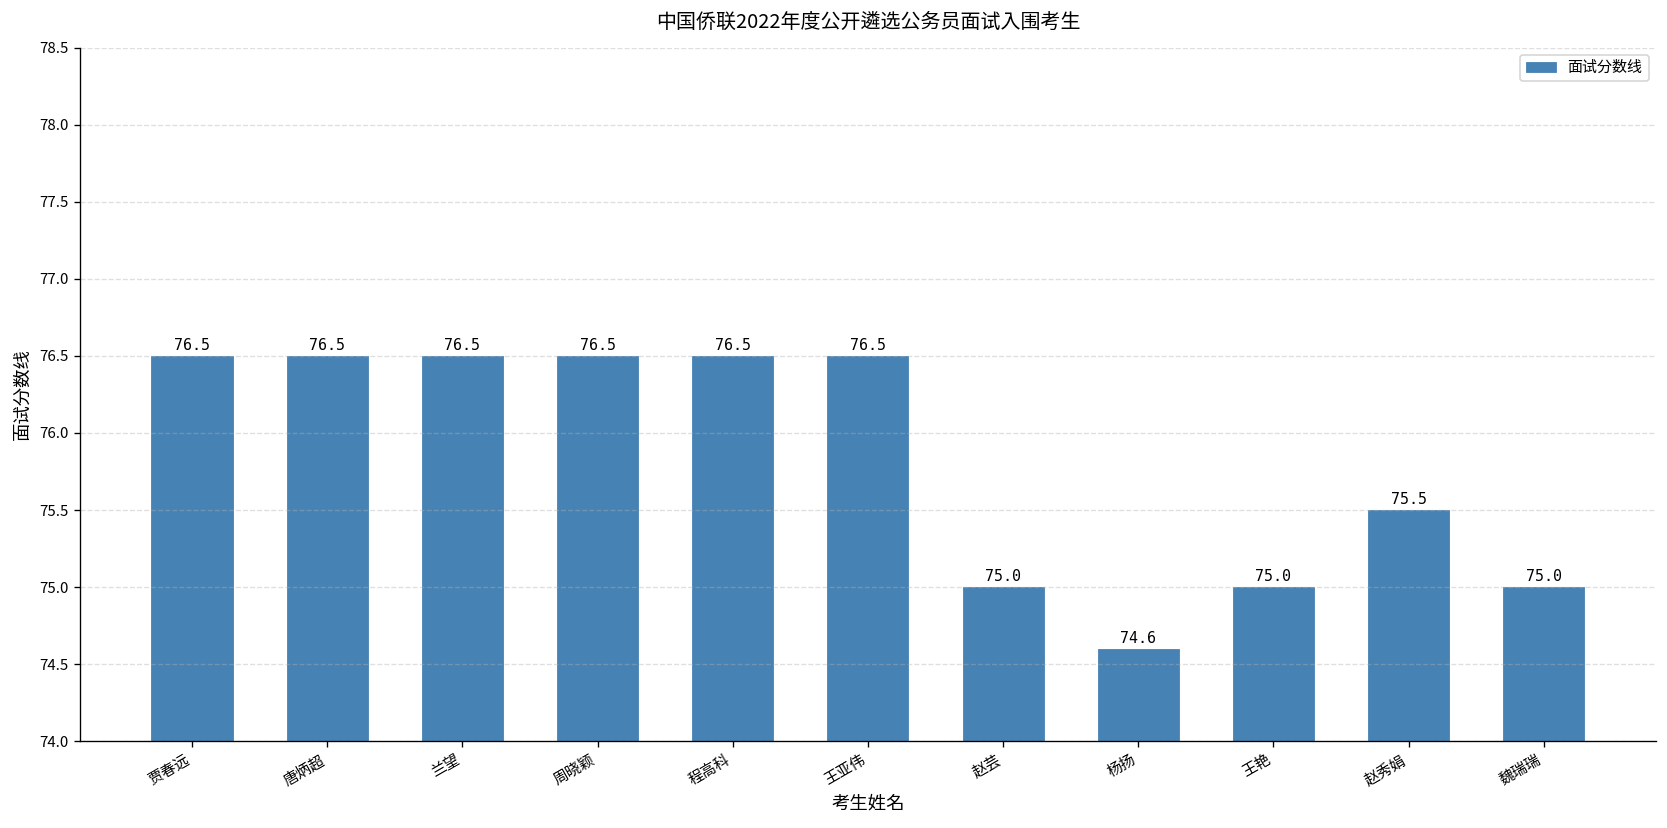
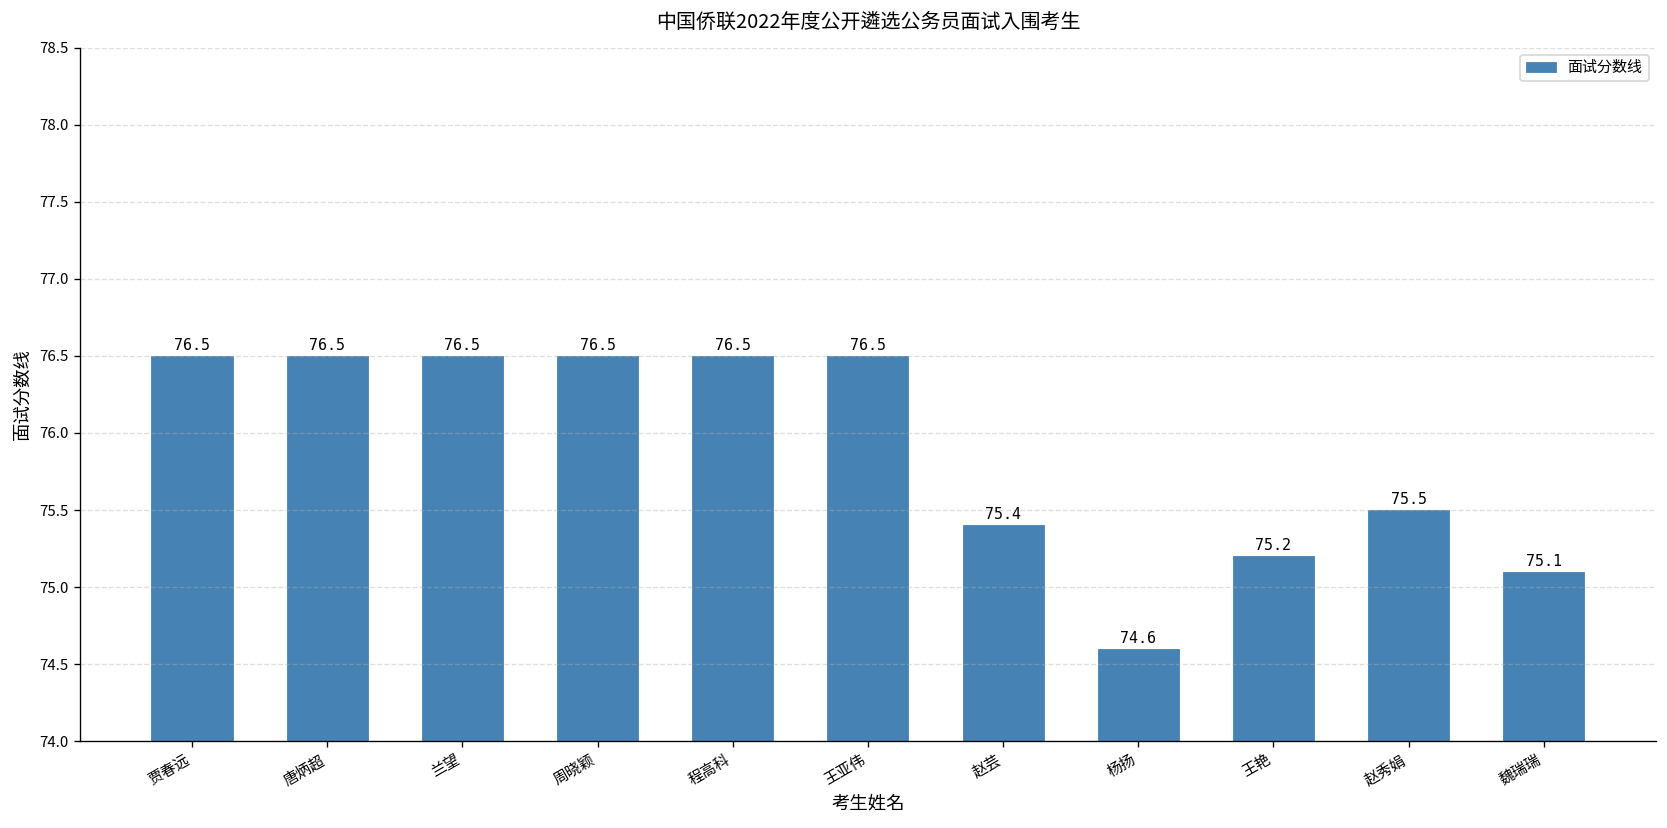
  {
    "贾春远": 76.5,
    "唐炳超": 76.5,
    "兰望": 76.5,
    "周晓颖": 76.5,
    "程高科": 76.5,
    "王亚伟": 76.5,
-   "赵芸": 75.0,
+   "赵芸": 75.4,
    "杨扬": 74.6,
-   "王艳": 75.0,
+   "王艳": 75.2,
    "赵秀娟": 75.5,
-   "魏瑞瑞": 75.0
+   "魏瑞瑞": 75.1
  }
